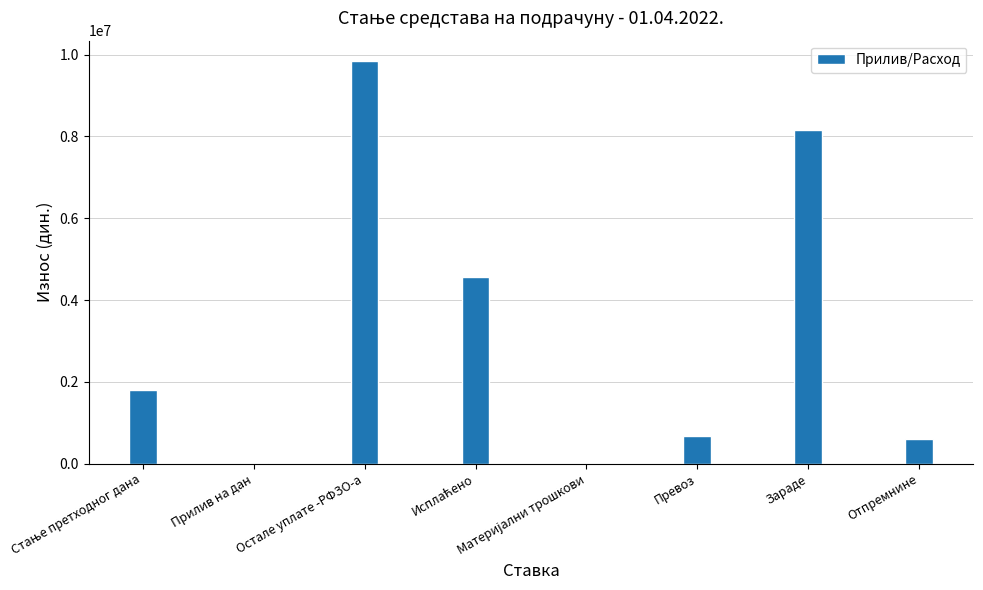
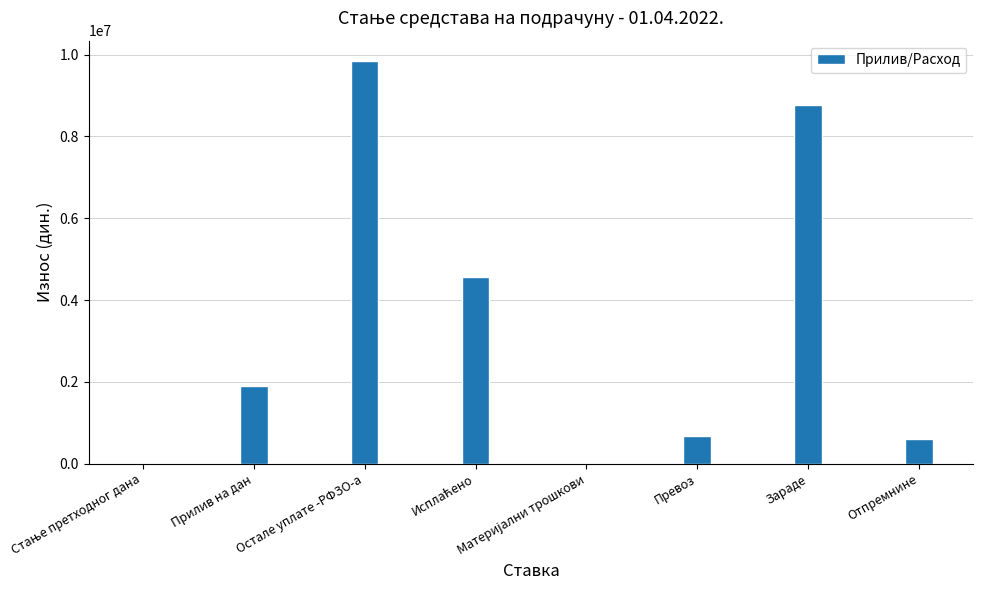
  {
-   "Стање претходног дана": 1800000,
-   "Прилив на дан": 0,
+   "Стање претходног дана": 0,
+   "Прилив на дан": 1900000,
    "Остале уплате -РФЗО-а": 9800000,
    "Исплаћено": 4600000,
    "Превоз": 700000,
-   "Зараде": 8100000,
+   "Зараде": 8800000,
    "Отпремнине": 600000
  }
